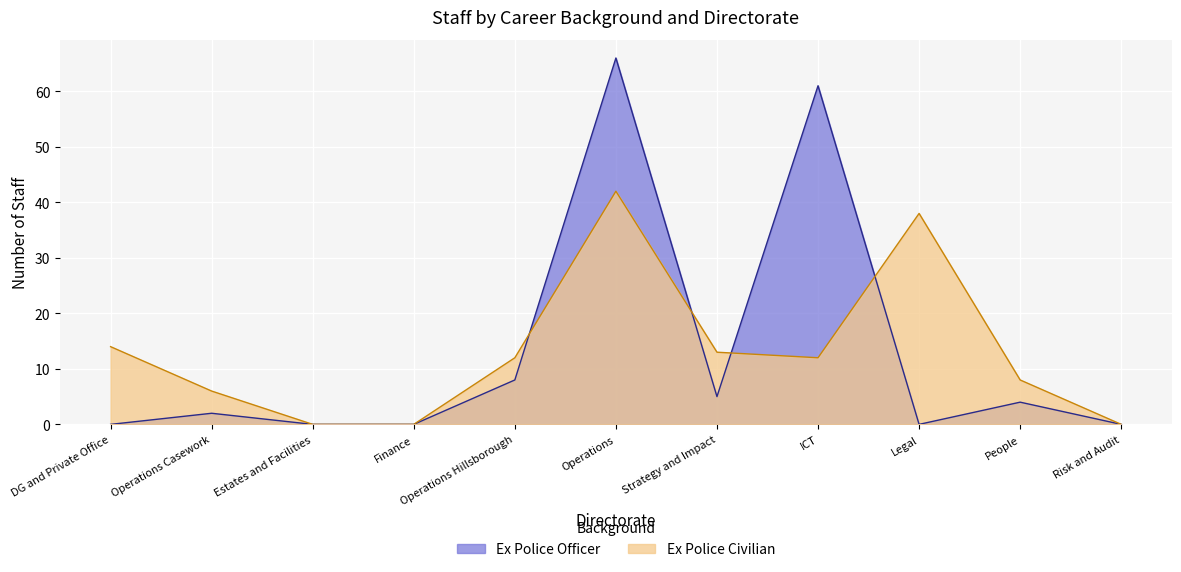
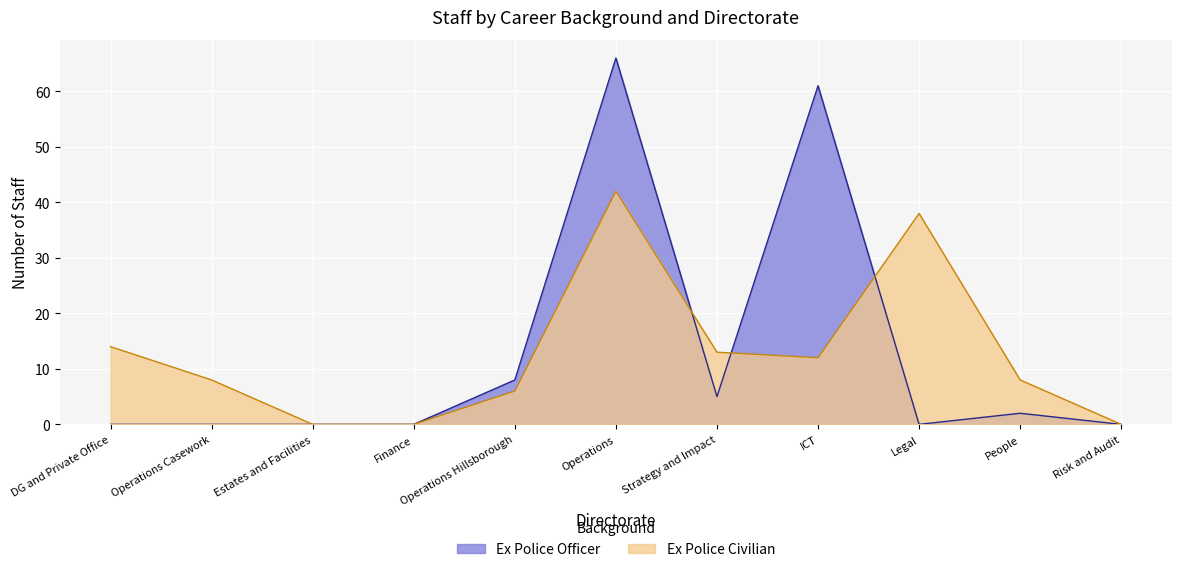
  {
    "Ex Police Officer": {
      "DG and Private Office": 0,
-     "Operations Casework": 2,
+     "Operations Casework": 0,
      "Operations Hillsborough": 8,
      "Operations": 66,
      "Strategy and Impact": 5,
      "ICT": 61,
      "Legal": 0,
-     "People": 4
+     "People": 2
    },
    "Ex Police Civilian": {
      "DG and Private Office": 14,
-     "Operations Casework": 6,
-     "Operations Hillsborough": 12,
+     "Operations Casework": 8,
+     "Operations Hillsborough": 6,
      "Operations": 42,
      "Strategy and Impact": 13,
      "ICT": 12,
      "Legal": 38,
      "People": 8
    }
  }
